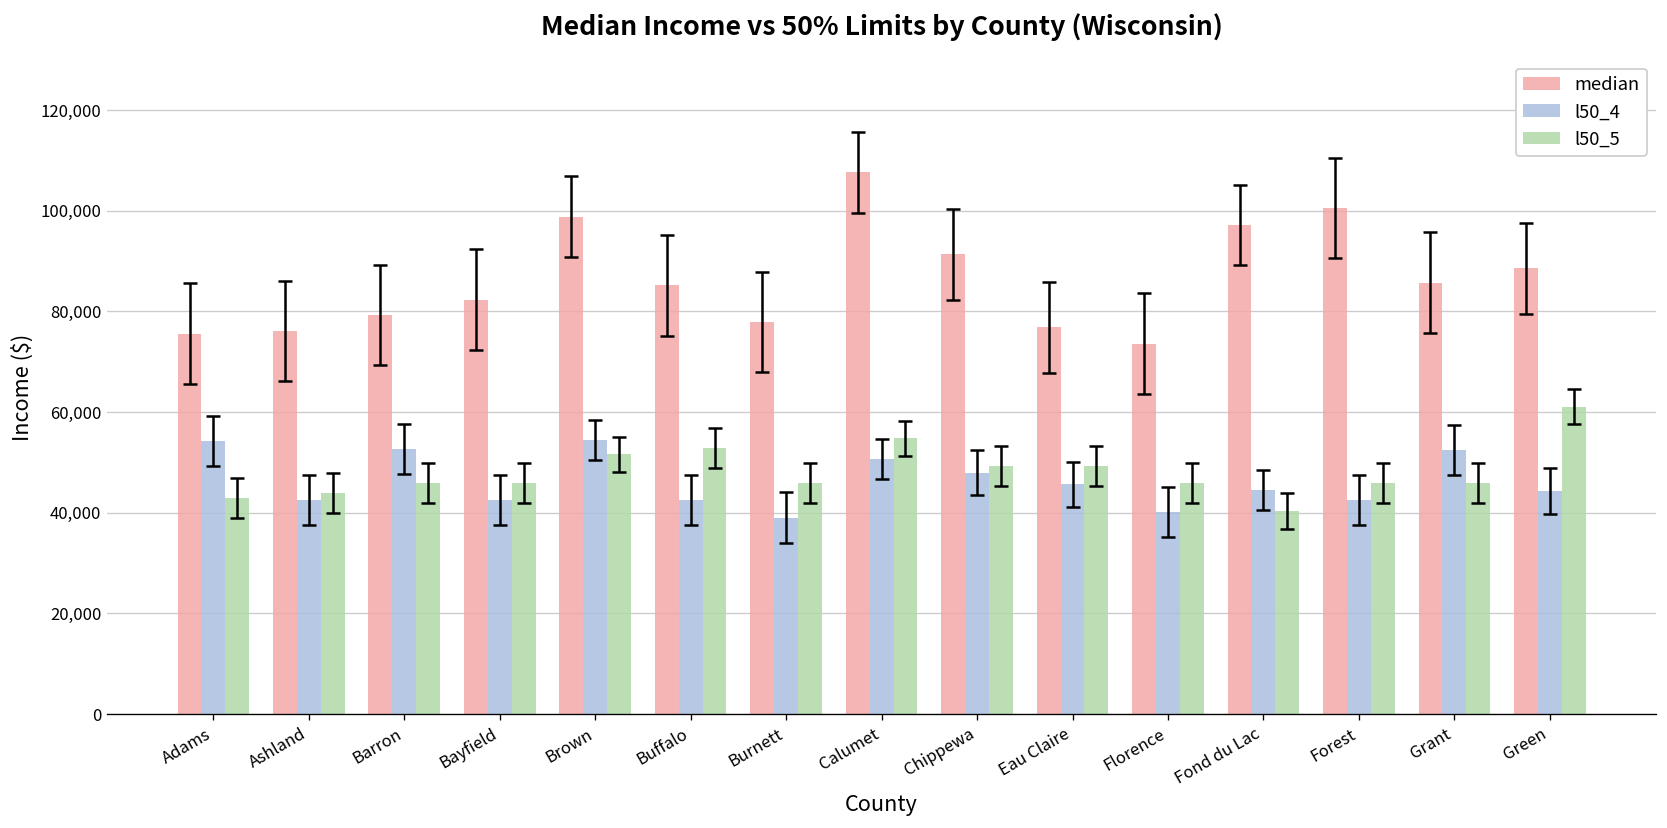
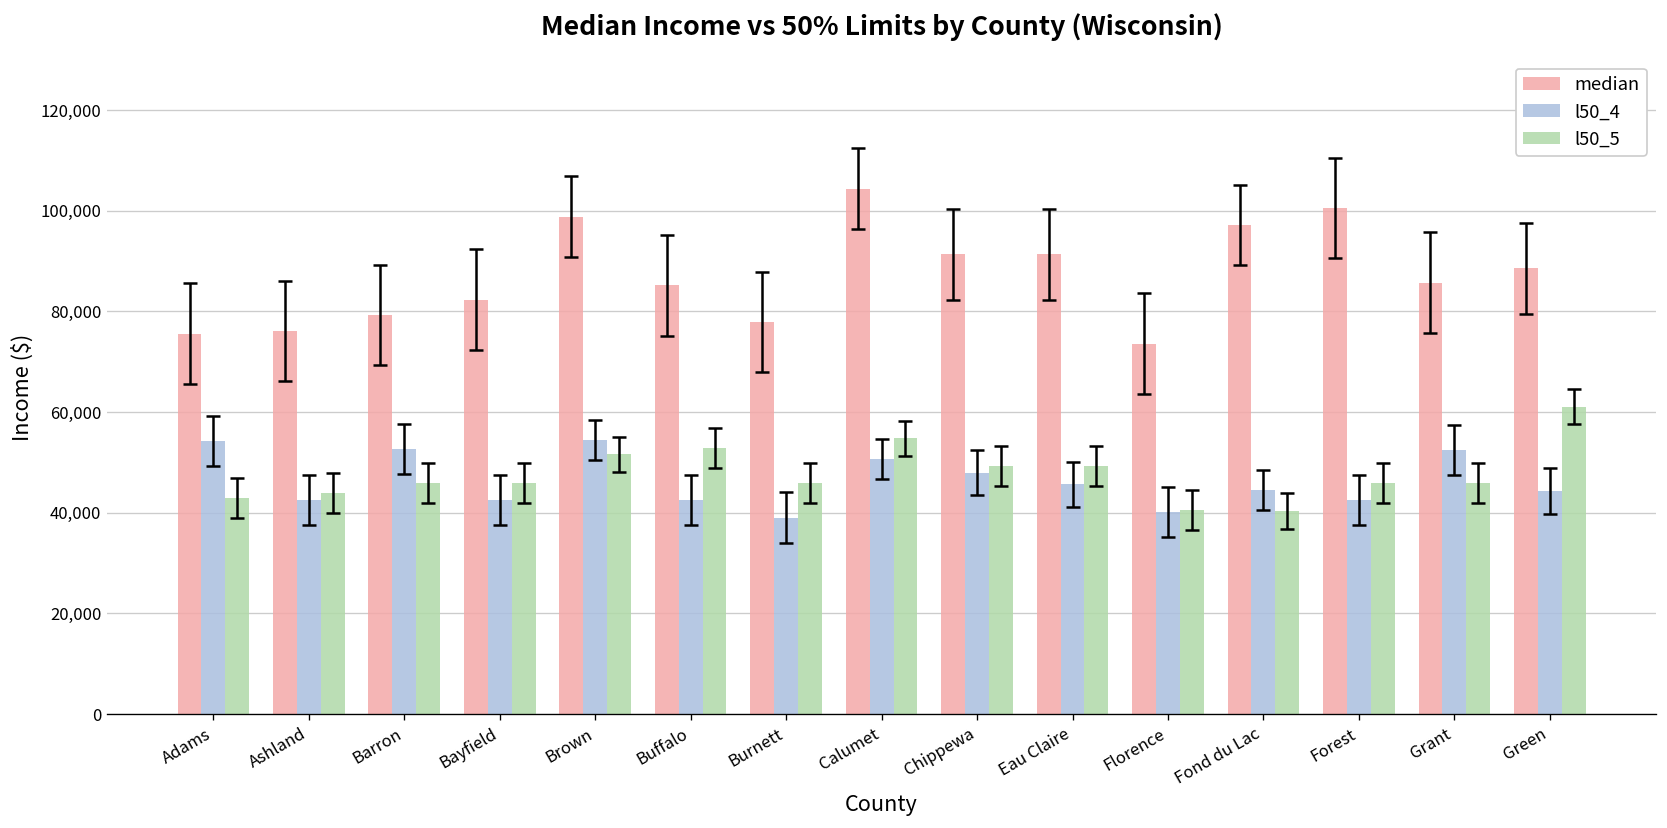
  {
    "median": {
      "Adams": "76,000",
      "Ashland": "76,000",
      "Barron": "79,000",
      "Bayfield": "82,000",
      "Brown": "99,000",
      "Buffalo": "85,000",
      "Burnett": "78,000",
-     "Calumet": "108,000",
+     "Calumet": "104,000",
      "Chippewa": "91,000",
-     "Eau Claire": "77,000",
+     "Eau Claire": "91,000",
      "Florence": "74,000",
      "Fond du Lac": "97,000",
      "Forest": "101,000",
      "Grant": "86,000",
      "Green": "89,000"
    },
    "l50_4": {
      "Adams": "54,000",
      "Ashland": "43,000",
      "Barron": "53,000",
      "Bayfield": "43,000",
      "Brown": "55,000",
      "Buffalo": "43,000",
      "Burnett": "39,000",
      "Calumet": "51,000",
      "Chippewa": "48,000",
      "Eau Claire": "46,000",
      "Florence": "40,000",
      "Fond du Lac": "45,000",
      "Forest": "43,000",
      "Grant": "52,000",
      "Green": "44,000"
    },
    "l50_5": {
      "Adams": "43,000",
      "Ashland": "44,000",
      "Barron": "46,000",
      "Bayfield": "46,000",
      "Brown": "52,000",
      "Buffalo": "53,000",
      "Burnett": "46,000",
      "Calumet": "55,000",
      "Chippewa": "49,000",
      "Eau Claire": "49,000",
-     "Florence": "46,000",
+     "Florence": "41,000",
      "Fond du Lac": "40,000",
      "Forest": "46,000",
      "Grant": "46,000",
      "Green": "61,000"
    }
  }
